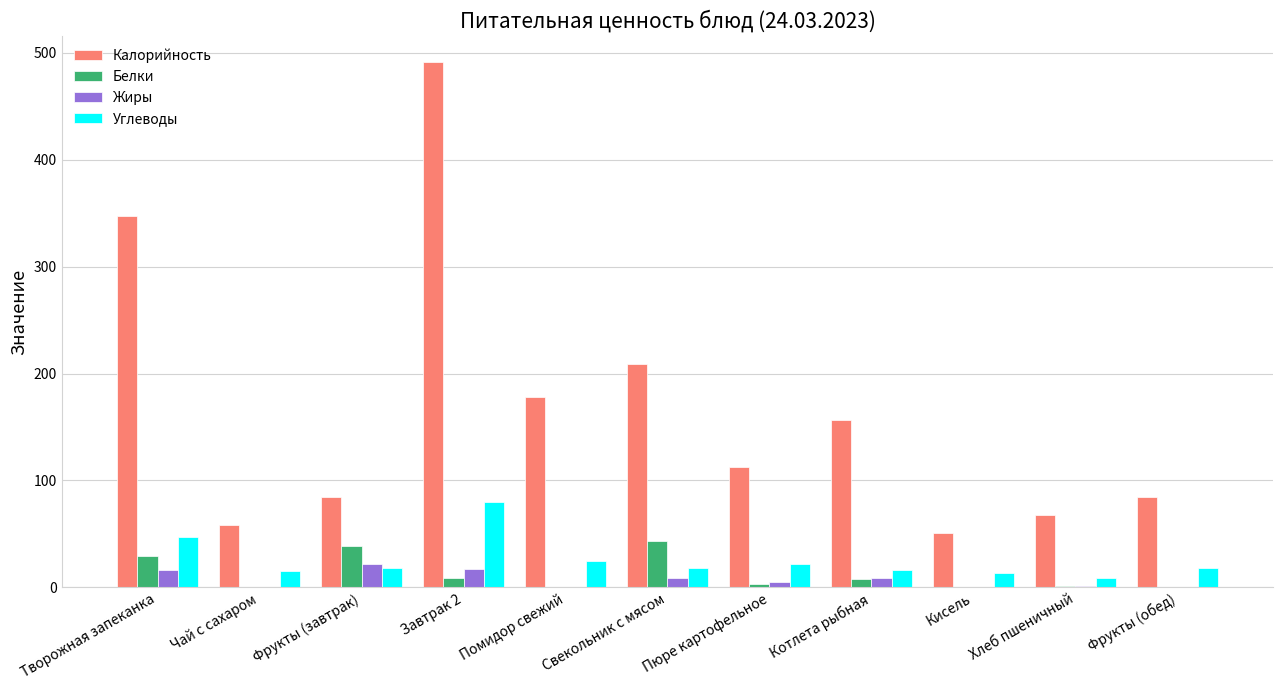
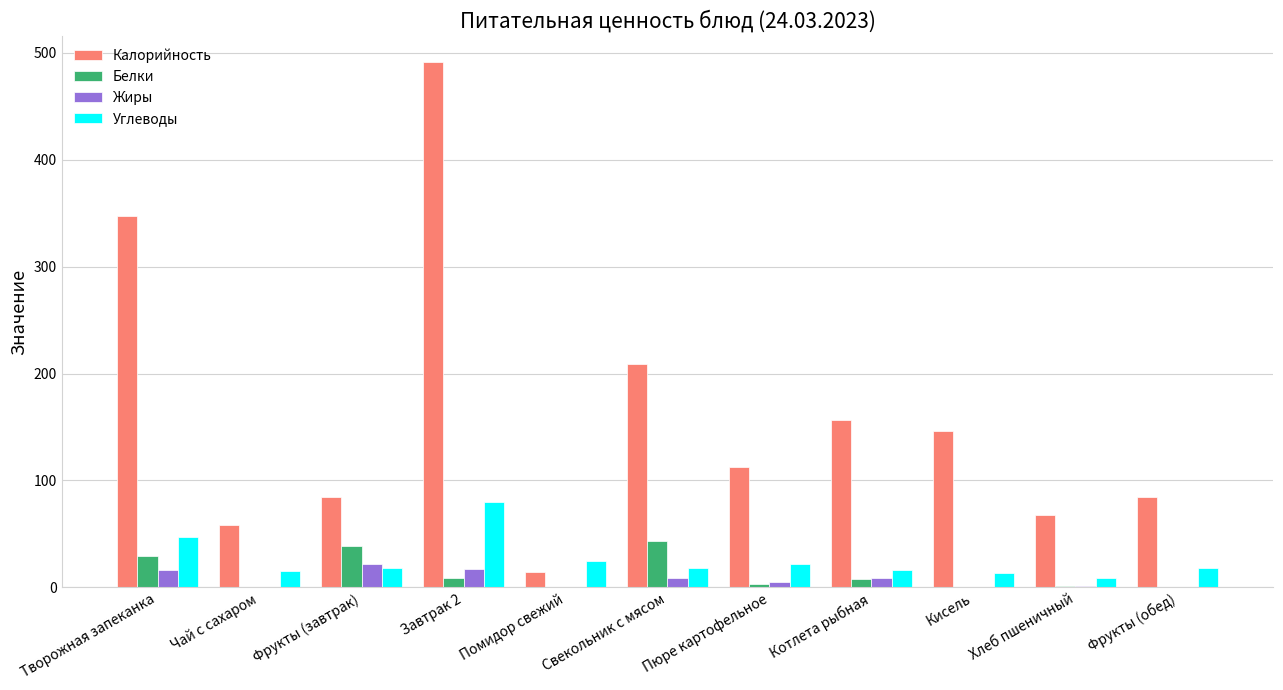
  {
    "Калорийность": {
      "Творожная запеканка": 348,
      "Чай с сахаром": 59,
      "Фрукты (завтрак)": 85,
      "Завтрак 2": 491,
-     "Помидор свежий": 178,
+     "Помидор свежий": 14,
      "Свекольник с мясом": 209,
      "Пюре картофельное": 113,
      "Котлета рыбная": 156,
-     "Кисель": 51,
+     "Кисель": 146,
      "Хлеб пшеничный": 67,
      "Фрукты (обед)": 85
    },
    "Белки": {
      "Творожная запеканка": 29,
      "Фрукты (завтрак)": 39,
      "Завтрак 2": 8,
      "Свекольник с мясом": 43,
      "Пюре картофельное": 3,
      "Котлета рыбная": 8,
      "Кисель": 0
    },
    "Жиры": {
      "Творожная запеканка": 16,
      "Чай с сахаром": 0,
      "Фрукты (завтрак)": 22,
      "Завтрак 2": 17,
      "Свекольник с мясом": 9,
      "Пюре картофельное": 5,
      "Котлета рыбная": 9,
      "Кисель": 0
    },
    "Углеводы": {
      "Творожная запеканка": 47,
      "Чай с сахаром": 15,
      "Фрукты (завтрак)": 18,
      "Завтрак 2": 79,
      "Помидор свежий": 25,
      "Свекольник с мясом": 18,
      "Пюре картофельное": 22,
      "Котлета рыбная": 16,
      "Кисель": 13,
      "Хлеб пшеничный": 9,
      "Фрукты (обед)": 18
    }
  }
